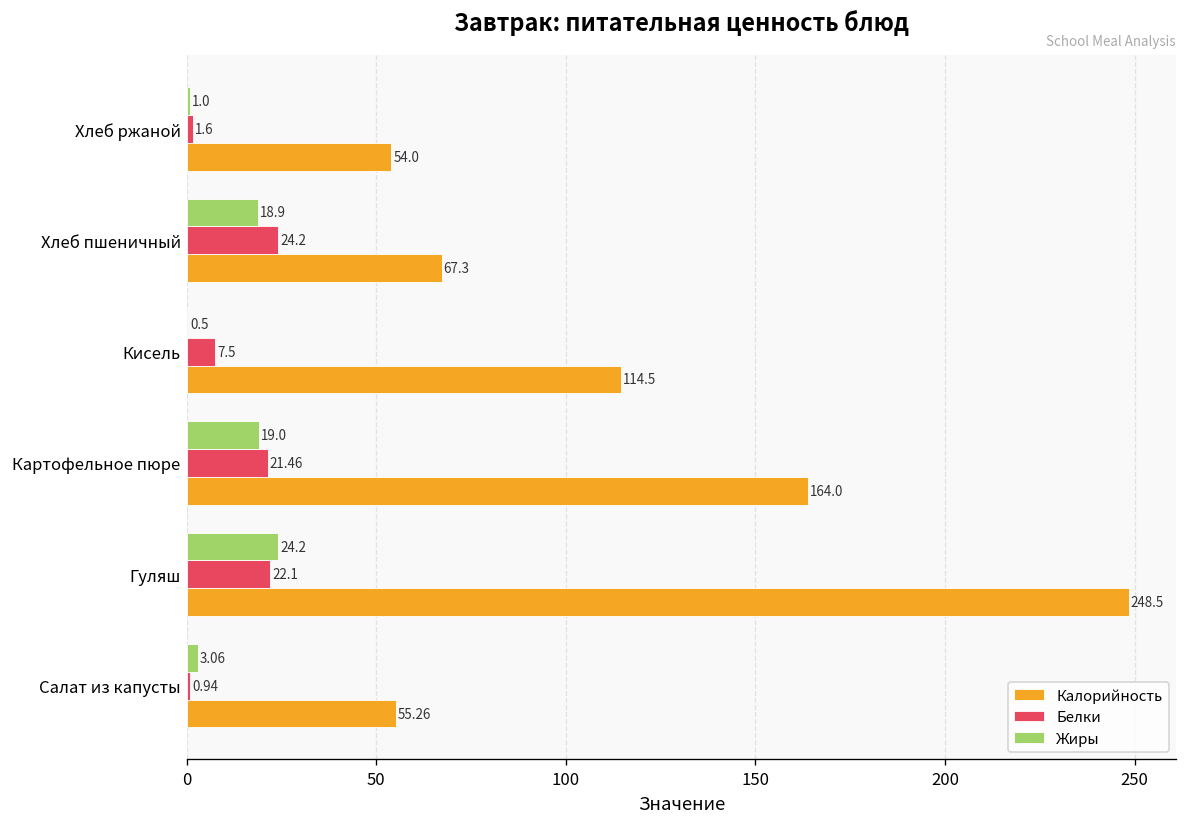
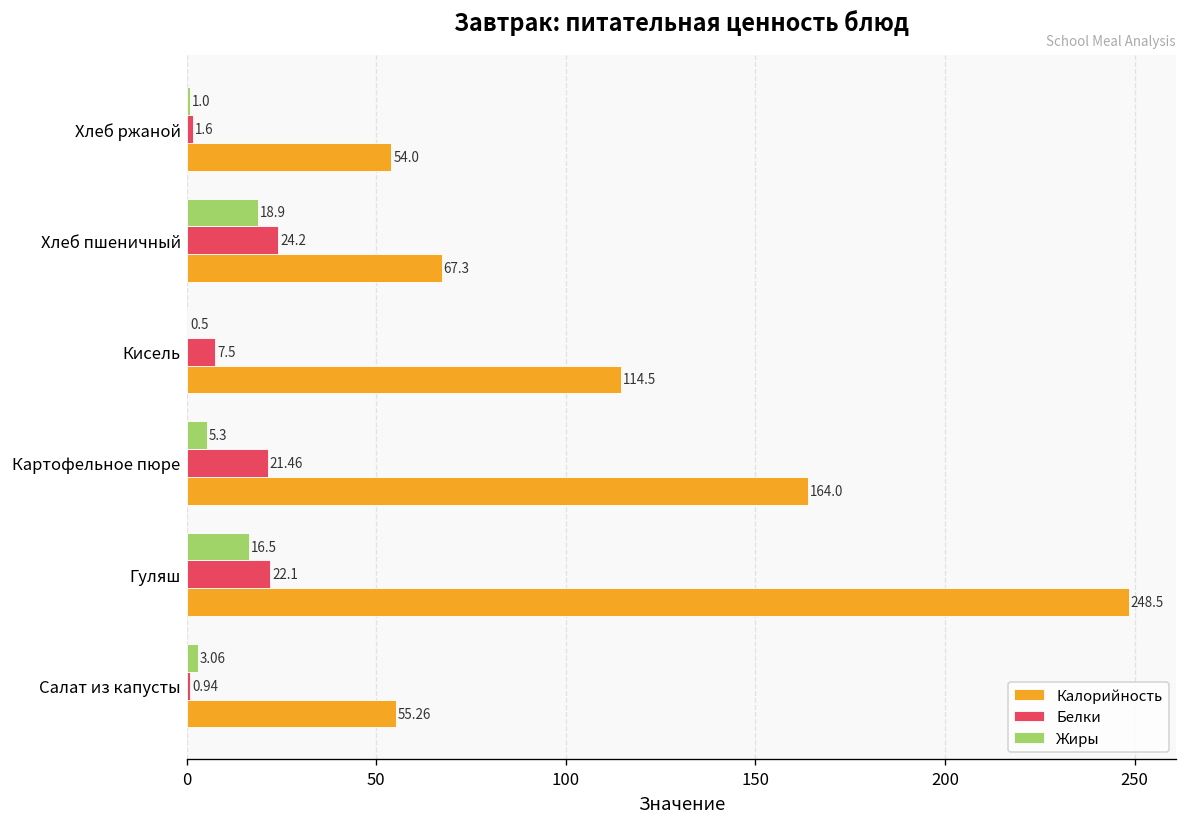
  {
    "Калорийность": {
      "Хлеб ржаной": 54.0,
      "Хлеб пшеничный": 67.3,
      "Кисель": 114.5,
      "Картофельное пюре": 164.0,
      "Гуляш": 248.5,
      "Салат из капусты": 55.26
    },
    "Белки": {
      "Хлеб ржаной": 1.6,
      "Хлеб пшеничный": 24.2,
      "Кисель": 7.5,
      "Картофельное пюре": 21.46,
      "Гуляш": 22.1,
      "Салат из капусты": 0.94
    },
    "Жиры": {
      "Хлеб ржаной": 1.0,
      "Хлеб пшеничный": 18.9,
      "Кисель": 0.5,
-     "Картофельное пюре": 19.0,
-     "Гуляш": 24.2,
+     "Картофельное пюре": 5.3,
+     "Гуляш": 16.5,
      "Салат из капусты": 3.06
    }
  }
